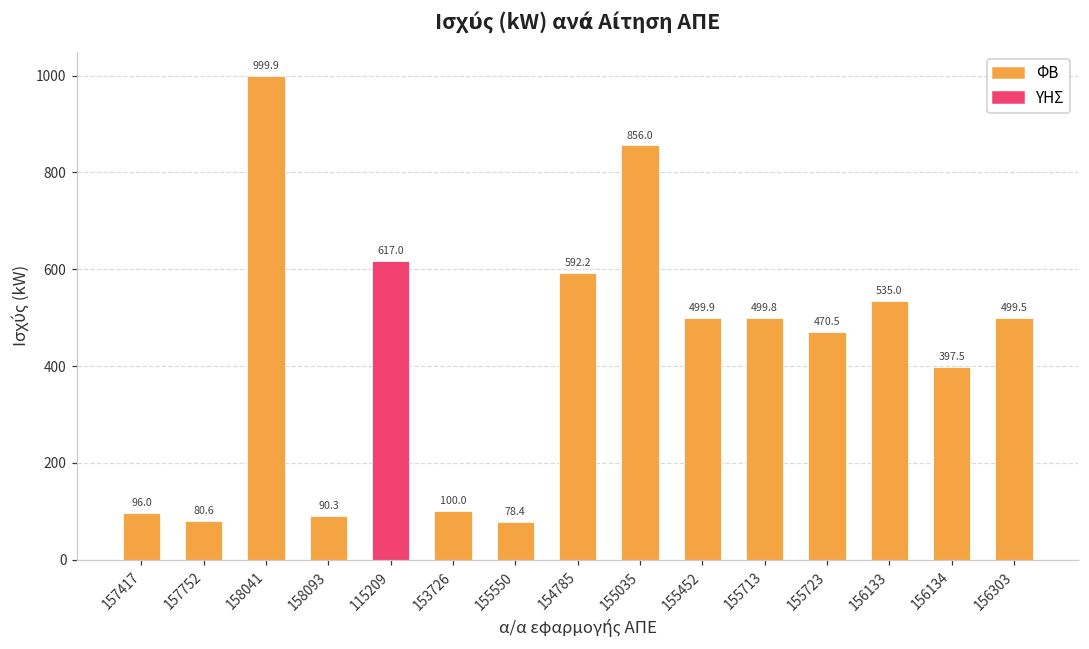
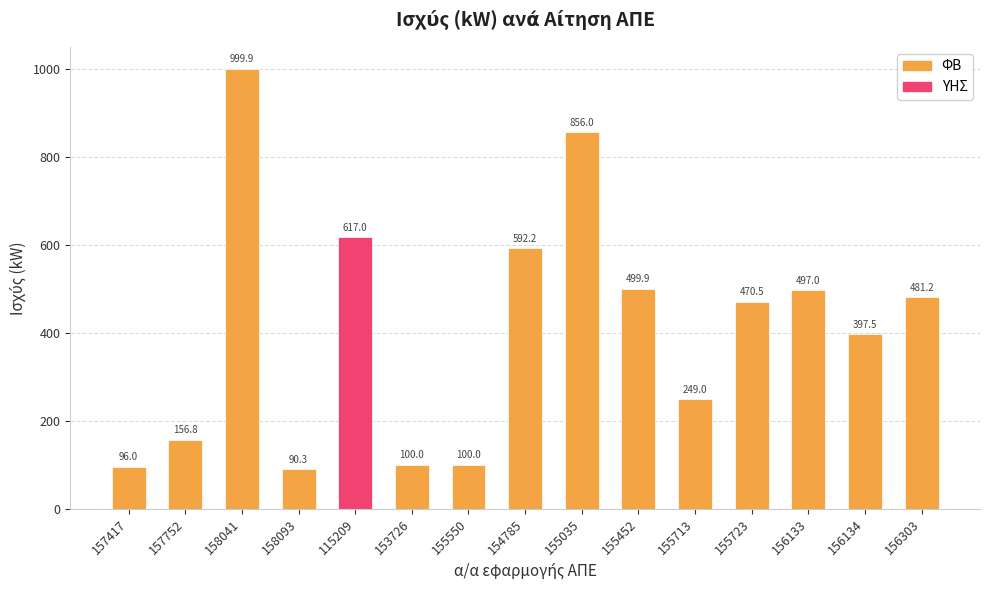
  {
    "ΦΒ": {
      "157417": 96.0,
-     "157752": 80.6,
+     "157752": 156.8,
      "158041": 999.9,
      "158093": 90.3,
      "153726": 100.0,
-     "155550": 78.4,
+     "155550": 100.0,
      "154785": 592.2,
      "155035": 856.0,
      "155452": 499.9,
-     "155713": 499.8,
+     "155713": 249.0,
      "155723": 470.5,
-     "156133": 535.0,
+     "156133": 497.0,
      "156134": 397.5,
-     "156303": 499.5
+     "156303": 481.2
    },
    "ΥΗΣ": {
      "115209": 617.0
    }
  }
